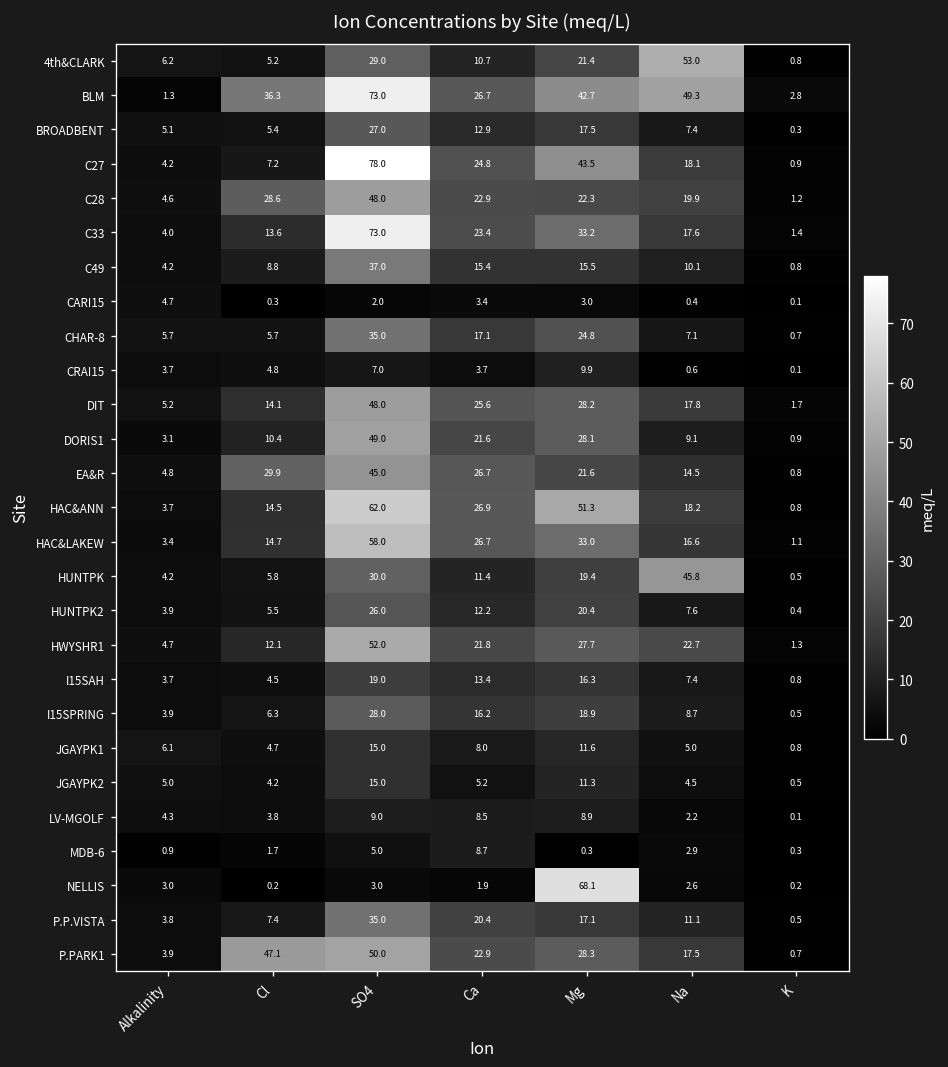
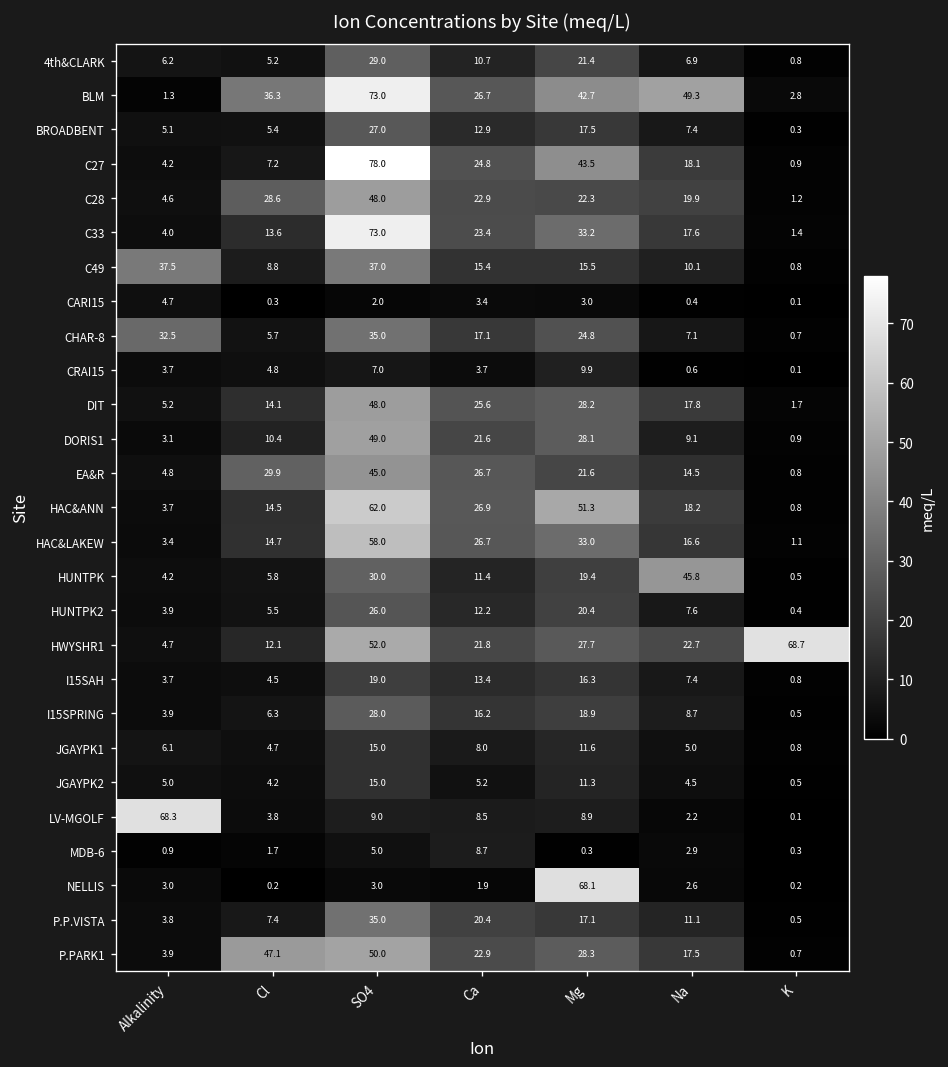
  {
    "4th&CLARK": {
      "Alkalinity": 6.2,
      "Cl": 5.2,
      "SO4": 29.0,
      "Ca": 10.7,
      "Mg": 21.4,
-     "Na": 53.0,
+     "Na": 6.9,
      "K": 0.8
    },
    "BLM": {
      "Alkalinity": 1.3,
      "Cl": 36.3,
      "SO4": 73.0,
      "Ca": 26.7,
      "Mg": 42.7,
      "Na": 49.3,
      "K": 2.8
    },
    "BROADBENT": {
      "Alkalinity": 5.1,
      "Cl": 5.4,
      "SO4": 27.0,
      "Ca": 12.9,
      "Mg": 17.5,
      "Na": 7.4,
      "K": 0.3
    },
    "C27": {
      "Alkalinity": 4.2,
      "Cl": 7.2,
      "SO4": 78.0,
      "Ca": 24.8,
      "Mg": 43.5,
      "Na": 18.1,
      "K": 0.9
    },
    "C28": {
      "Alkalinity": 4.6,
      "Cl": 28.6,
      "SO4": 48.0,
      "Ca": 22.9,
      "Mg": 22.3,
      "Na": 19.9,
      "K": 1.2
    },
    "C33": {
      "Alkalinity": 4.0,
      "Cl": 13.6,
      "SO4": 73.0,
      "Ca": 23.4,
      "Mg": 33.2,
      "Na": 17.6,
      "K": 1.4
    },
    "C49": {
-     "Alkalinity": 4.2,
+     "Alkalinity": 37.5,
      "Cl": 8.8,
      "SO4": 37.0,
      "Ca": 15.4,
      "Mg": 15.5,
      "Na": 10.1,
      "K": 0.8
    },
    "CARI15": {
      "Alkalinity": 4.7,
      "Cl": 0.3,
      "SO4": 2.0,
      "Ca": 3.4,
      "Mg": 3.0,
      "Na": 0.4,
      "K": 0.1
    },
    "CHAR-8": {
-     "Alkalinity": 5.7,
+     "Alkalinity": 32.5,
      "Cl": 5.7,
      "SO4": 35.0,
      "Ca": 17.1,
      "Mg": 24.8,
      "Na": 7.1,
      "K": 0.7
    },
    "CRAI15": {
      "Alkalinity": 3.7,
      "Cl": 4.8,
      "SO4": 7.0,
      "Ca": 3.7,
      "Mg": 9.9,
      "Na": 0.6,
      "K": 0.1
    },
    "DIT": {
      "Alkalinity": 5.2,
      "Cl": 14.1,
      "SO4": 48.0,
      "Ca": 25.6,
      "Mg": 28.2,
      "Na": 17.8,
      "K": 1.7
    },
    "DORIS1": {
      "Alkalinity": 3.1,
      "Cl": 10.4,
      "SO4": 49.0,
      "Ca": 21.6,
      "Mg": 28.1,
      "Na": 9.1,
      "K": 0.9
    },
    "EA&R": {
      "Alkalinity": 4.8,
      "Cl": 29.9,
      "SO4": 45.0,
      "Ca": 26.7,
      "Mg": 21.6,
      "Na": 14.5,
      "K": 0.8
    },
    "HAC&ANN": {
      "Alkalinity": 3.7,
      "Cl": 14.5,
      "SO4": 62.0,
      "Ca": 26.9,
      "Mg": 51.3,
      "Na": 18.2,
      "K": 0.8
    },
    "HAC&LAKEW": {
      "Alkalinity": 3.4,
      "Cl": 14.7,
      "SO4": 58.0,
      "Ca": 26.7,
      "Mg": 33.0,
      "Na": 16.6,
      "K": 1.1
    },
    "HUNTPK": {
      "Alkalinity": 4.2,
      "Cl": 5.8,
      "SO4": 30.0,
      "Ca": 11.4,
      "Mg": 19.4,
      "Na": 45.8,
      "K": 0.5
    },
    "HUNTPK2": {
      "Alkalinity": 3.9,
      "Cl": 5.5,
      "SO4": 26.0,
      "Ca": 12.2,
      "Mg": 20.4,
      "Na": 7.6,
      "K": 0.4
    },
    "HWYSHR1": {
      "Alkalinity": 4.7,
      "Cl": 12.1,
      "SO4": 52.0,
      "Ca": 21.8,
      "Mg": 27.7,
      "Na": 22.7,
-     "K": 1.3
+     "K": 68.7
    },
    "I15SAH": {
      "Alkalinity": 3.7,
      "Cl": 4.5,
      "SO4": 19.0,
      "Ca": 13.4,
      "Mg": 16.3,
      "Na": 7.4,
      "K": 0.8
    },
    "I15SPRING": {
      "Alkalinity": 3.9,
      "Cl": 6.3,
      "SO4": 28.0,
      "Ca": 16.2,
      "Mg": 18.9,
      "Na": 8.7,
      "K": 0.5
    },
    "JGAYPK1": {
      "Alkalinity": 6.1,
      "Cl": 4.7,
      "SO4": 15.0,
      "Ca": 8.0,
      "Mg": 11.6,
      "Na": 5.0,
      "K": 0.8
    },
    "JGAYPK2": {
      "Alkalinity": 5.0,
      "Cl": 4.2,
      "SO4": 15.0,
      "Ca": 5.2,
      "Mg": 11.3,
      "Na": 4.5,
      "K": 0.5
    },
    "LV-MGOLF": {
-     "Alkalinity": 4.3,
+     "Alkalinity": 68.3,
      "Cl": 3.8,
      "SO4": 9.0,
      "Ca": 8.5,
      "Mg": 8.9,
      "Na": 2.2,
      "K": 0.1
    },
    "MDB-6": {
      "Alkalinity": 0.9,
      "Cl": 1.7,
      "SO4": 5.0,
      "Ca": 8.7,
      "Mg": 0.3,
      "Na": 2.9,
      "K": 0.3
    },
    "NELLIS": {
      "Alkalinity": 3.0,
      "Cl": 0.2,
      "SO4": 3.0,
      "Ca": 1.9,
      "Mg": 68.1,
      "Na": 2.6,
      "K": 0.2
    },
    "P.P.VISTA": {
      "Alkalinity": 3.8,
      "Cl": 7.4,
      "SO4": 35.0,
      "Ca": 20.4,
      "Mg": 17.1,
      "Na": 11.1,
      "K": 0.5
    },
    "P.PARK1": {
      "Alkalinity": 3.9,
      "Cl": 47.1,
      "SO4": 50.0,
      "Ca": 22.9,
      "Mg": 28.3,
      "Na": 17.5,
      "K": 0.7
    }
  }
